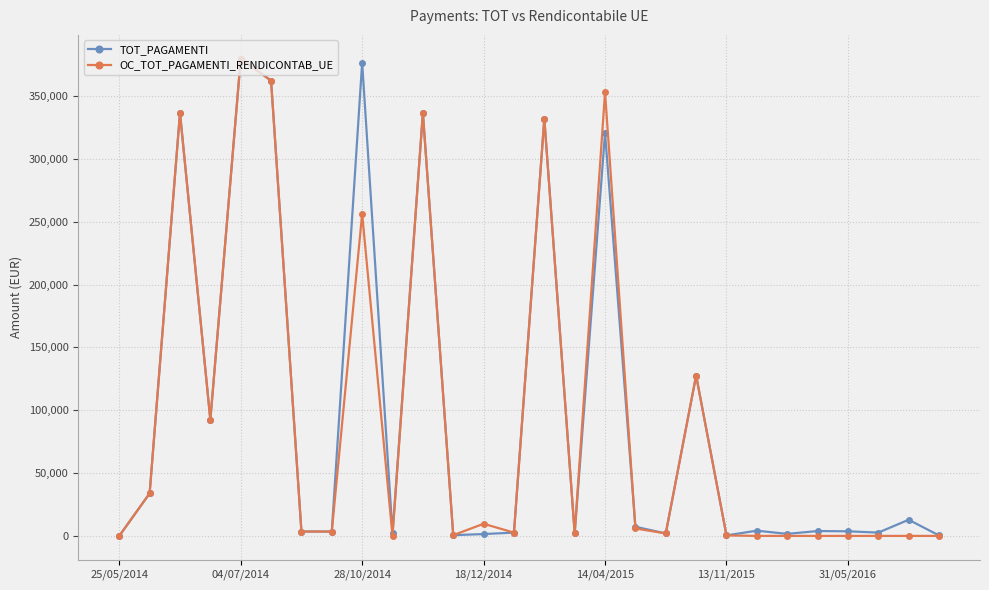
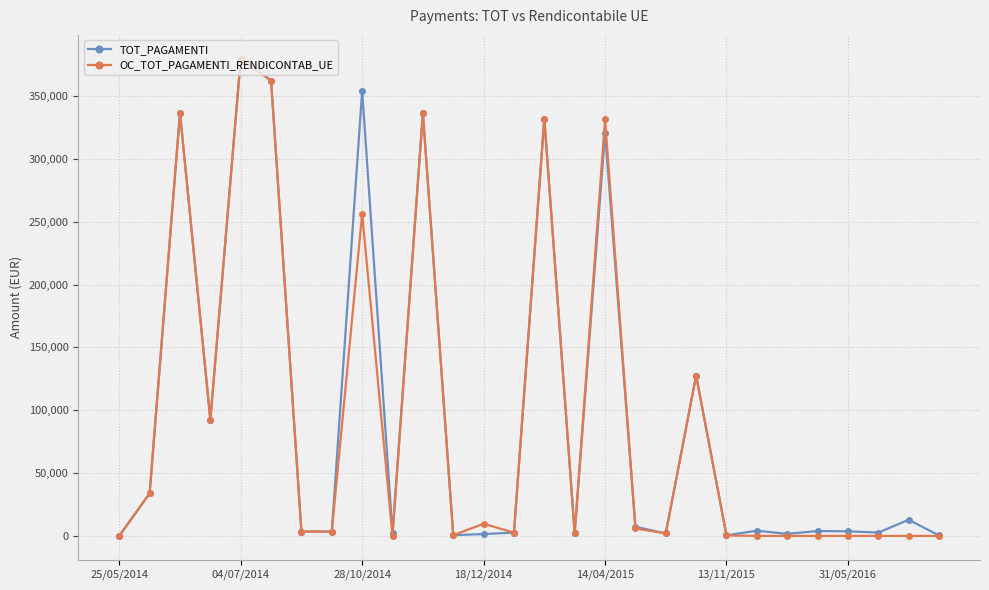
  {
    "TOT_PAGAMENTI": {
-     "28/10/2014": "377,000",
+     "28/10/2014": "354,000",
      "18/12/2014": "1,000",
      "14/04/2015": "321,000",
      "31/05/2016": "4,000"
    },
    "OC_TOT_PAGAMENTI_RENDICONTAB_UE": {
      "28/10/2014": "256,000",
      "18/12/2014": "10,000",
-     "14/04/2015": "353,000",
+     "14/04/2015": "331,000",
      "31/05/2016": "0"
    }
  }
